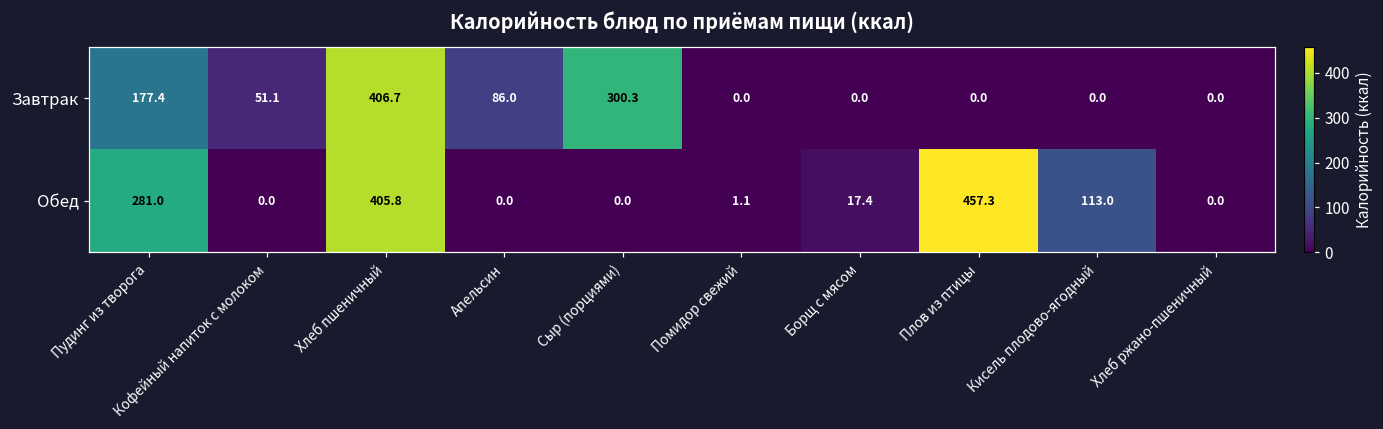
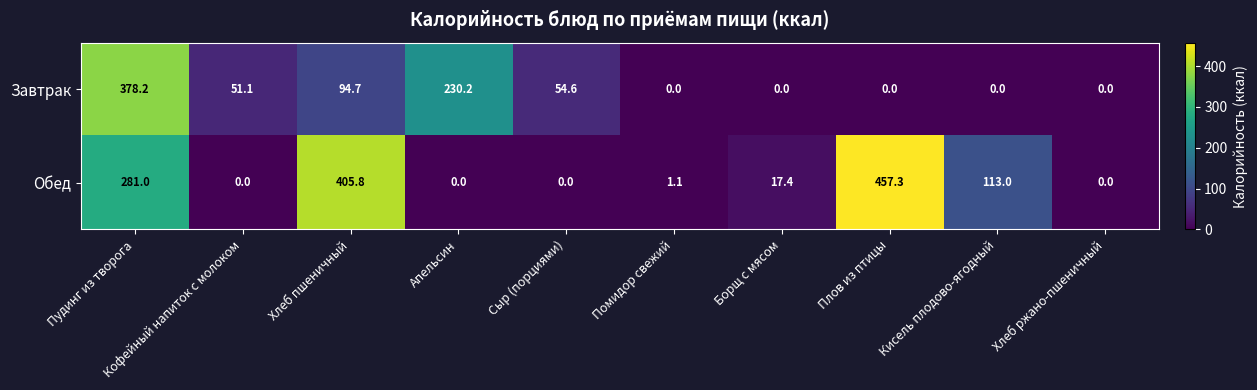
  {
    "Завтрак": {
-     "Пудинг из творога": 177.4,
+     "Пудинг из творога": 378.2,
      "Кофейный напиток с молоком": 51.1,
-     "Хлеб пшеничный": 406.7,
-     "Апельсин": 86.0,
-     "Сыр (порциями)": 300.3,
+     "Хлеб пшеничный": 94.7,
+     "Апельсин": 230.2,
+     "Сыр (порциями)": 54.6,
      "Помидор свежий": 0.0,
      "Борщ с мясом": 0.0,
      "Плов из птицы": 0.0,
      "Кисель плодово-ягодный": 0.0,
      "Хлеб ржано-пшеничный": 0.0
    },
    "Обед": {
      "Пудинг из творога": 281.0,
      "Кофейный напиток с молоком": 0.0,
      "Хлеб пшеничный": 405.8,
      "Апельсин": 0.0,
      "Сыр (порциями)": 0.0,
      "Помидор свежий": 1.1,
      "Борщ с мясом": 17.4,
      "Плов из птицы": 457.3,
      "Кисель плодово-ягодный": 113.0,
      "Хлеб ржано-пшеничный": 0.0
    }
  }
